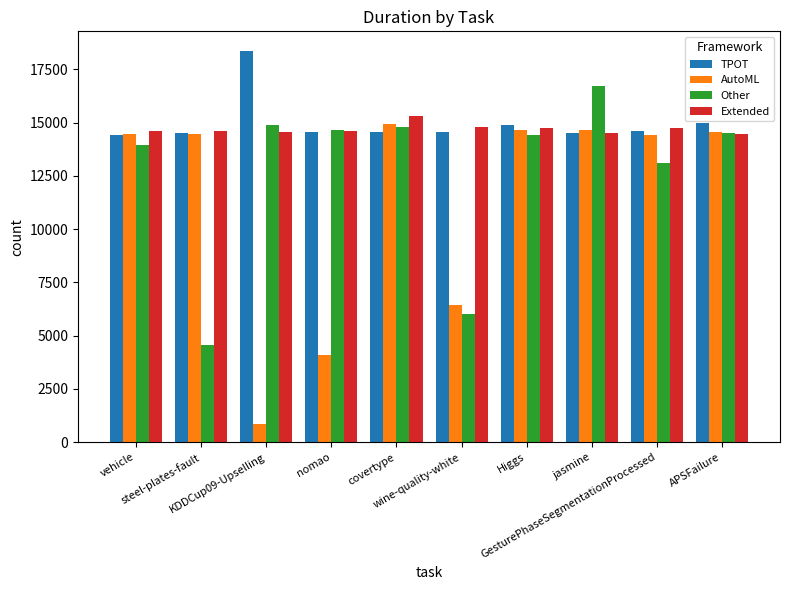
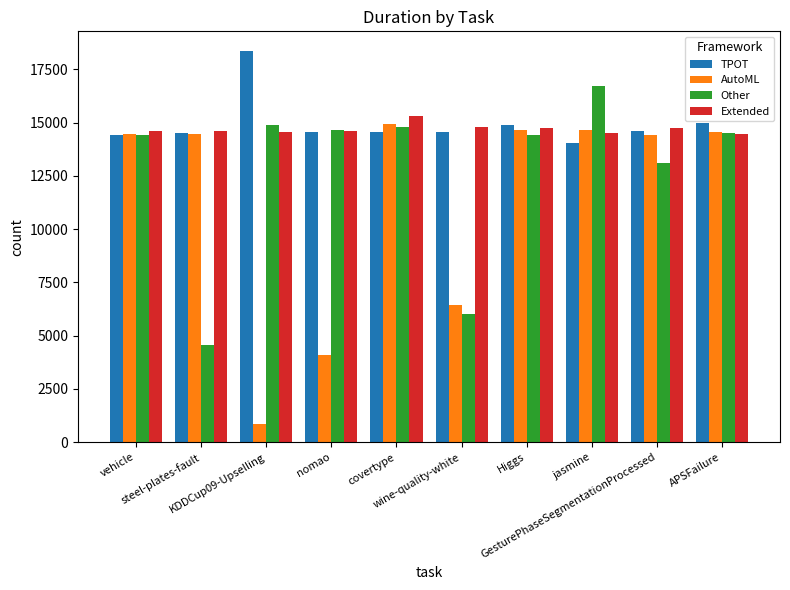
  {
    "TPOT": {
      "vehicle": 14400,
      "steel-plates-fault": 14500,
      "KDDCup09-Upselling": 18400,
      "nomao": 14600,
      "covertype": 14600,
      "wine-quality-white": 14600,
      "Higgs": 14900,
-     "jasmine": 14500,
+     "jasmine": 14000,
      "GesturePhaseSegmentationProcessed": 14600,
      "APSFailure": 15000
    },
    "AutoML": {
      "vehicle": 14500,
      "steel-plates-fault": 14500,
      "KDDCup09-Upselling": 900,
      "nomao": 4100,
      "covertype": 14900,
      "wine-quality-white": 6500,
      "Higgs": 14700,
      "jasmine": 14700,
      "GesturePhaseSegmentationProcessed": 14400,
      "APSFailure": 14600
    },
    "Other": {
-     "vehicle": 13900,
+     "vehicle": 14400,
      "steel-plates-fault": 4600,
      "KDDCup09-Upselling": 14900,
      "nomao": 14700,
      "covertype": 14800,
      "wine-quality-white": 6000,
      "Higgs": 14400,
      "jasmine": 16700,
      "GesturePhaseSegmentationProcessed": 13100,
      "APSFailure": 14500
    },
    "Extended": {
      "vehicle": 14600,
      "steel-plates-fault": 14600,
      "KDDCup09-Upselling": 14500,
      "nomao": 14600,
      "covertype": 15300,
      "wine-quality-white": 14800,
      "Higgs": 14700,
      "jasmine": 14500,
      "GesturePhaseSegmentationProcessed": 14700,
      "APSFailure": 14500
    }
  }
